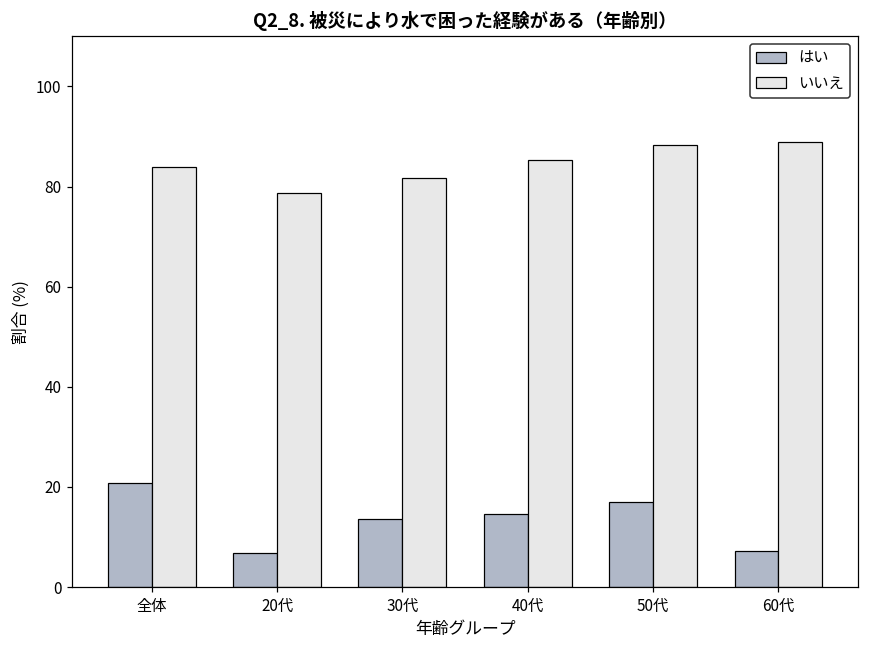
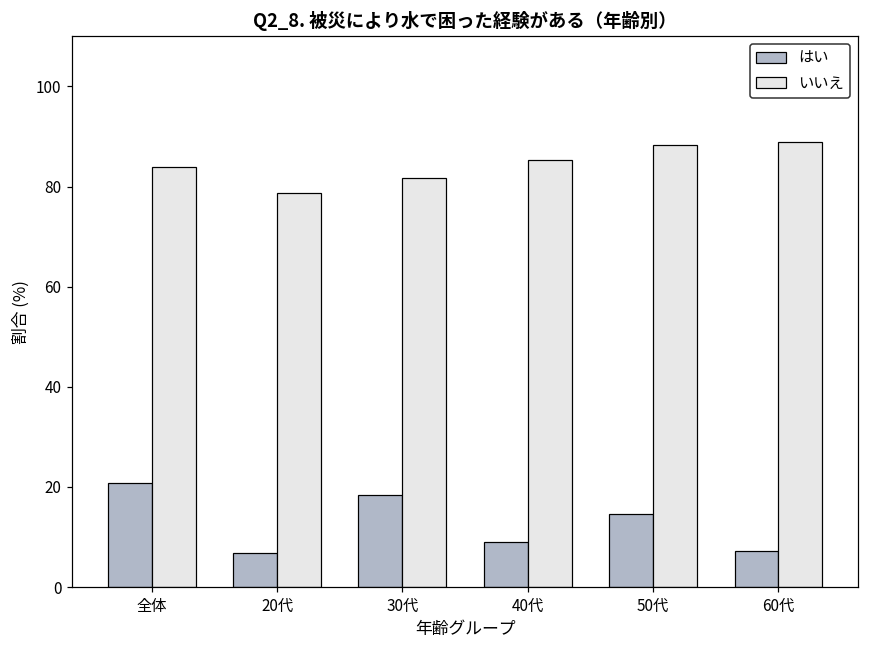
  {
    "はい": {
      "全体": 21,
      "20代": 7,
-     "30代": 14,
-     "40代": 15,
-     "50代": 17,
+     "30代": 18,
+     "40代": 9,
+     "50代": 15,
      "60代": 7
    },
    "いいえ": {
      "全体": 84,
      "20代": 79,
      "30代": 82,
      "40代": 85,
      "50代": 88,
      "60代": 89
    }
  }
